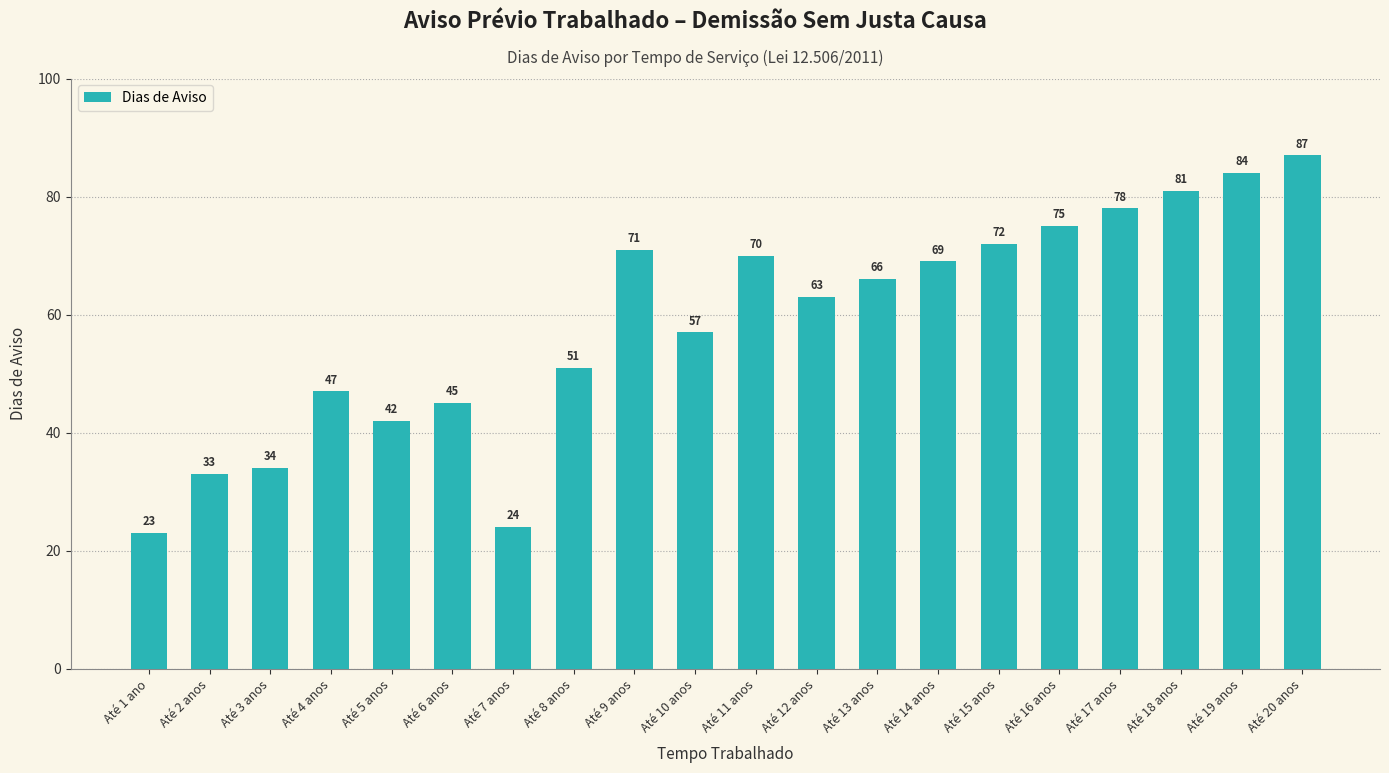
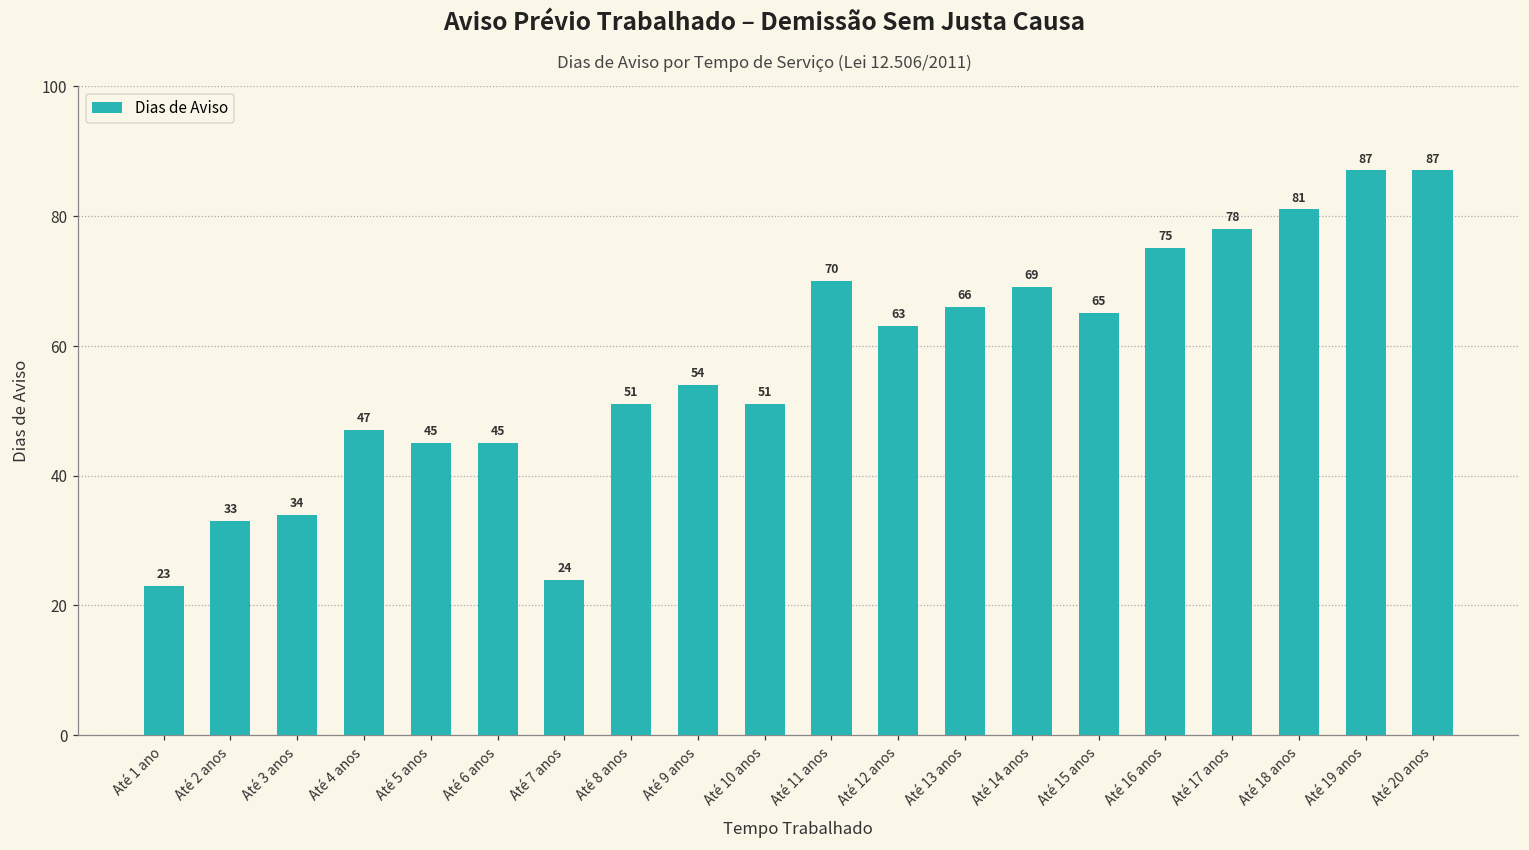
  {
    "Até 1 ano": 23,
    "Até 2 anos": 33,
    "Até 3 anos": 34,
    "Até 4 anos": 47,
-   "Até 5 anos": 42,
+   "Até 5 anos": 45,
    "Até 6 anos": 45,
    "Até 7 anos": 24,
    "Até 8 anos": 51,
-   "Até 9 anos": 71,
-   "Até 10 anos": 57,
+   "Até 9 anos": 54,
+   "Até 10 anos": 51,
    "Até 11 anos": 70,
    "Até 12 anos": 63,
    "Até 13 anos": 66,
    "Até 14 anos": 69,
-   "Até 15 anos": 72,
+   "Até 15 anos": 65,
    "Até 16 anos": 75,
    "Até 17 anos": 78,
    "Até 18 anos": 81,
-   "Até 19 anos": 84,
+   "Até 19 anos": 87,
    "Até 20 anos": 87
  }
